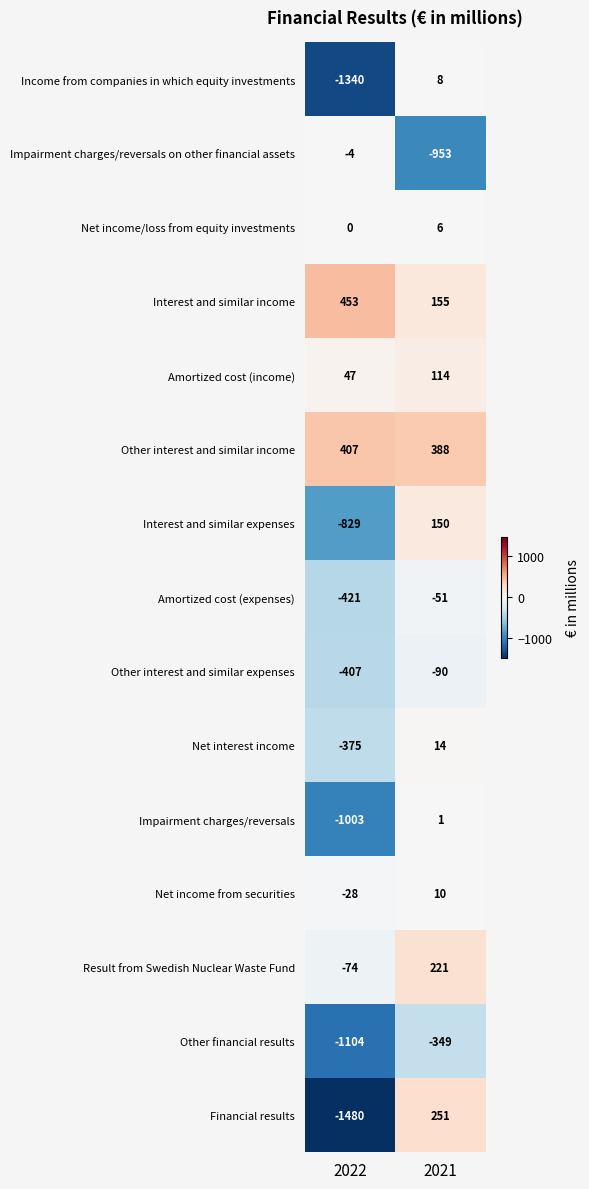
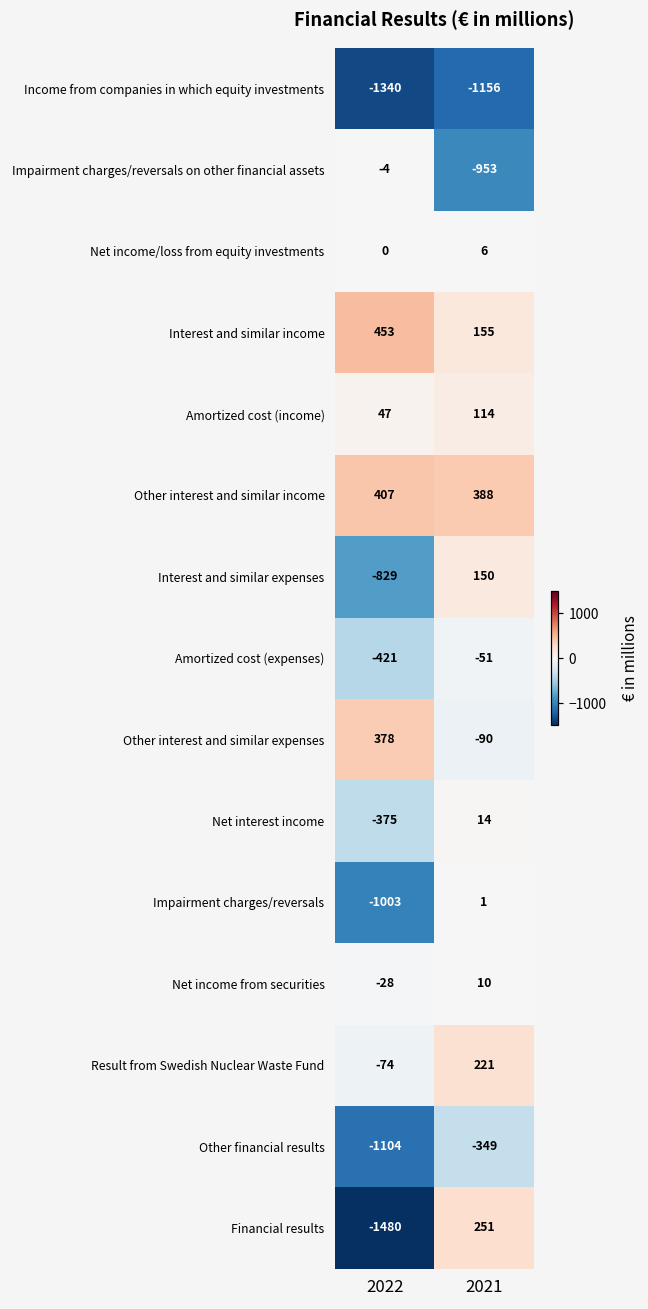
  {
    "Income from companies in which equity investments": {
      "2022": -1340,
-     "2021": 8
+     "2021": -1156
    },
    "Impairment charges/reversals on other financial assets": {
      "2022": -4,
      "2021": -953
    },
    "Net income/loss from equity investments": {
      "2022": 0,
      "2021": 6
    },
    "Interest and similar income": {
      "2022": 453,
      "2021": 155
    },
    "Amortized cost (income)": {
      "2022": 47,
      "2021": 114
    },
    "Other interest and similar income": {
      "2022": 407,
      "2021": 388
    },
    "Interest and similar expenses": {
      "2022": -829,
      "2021": 150
    },
    "Amortized cost (expenses)": {
      "2022": -421,
      "2021": -51
    },
    "Other interest and similar expenses": {
-     "2022": -407,
+     "2022": 378,
      "2021": -90
    },
    "Net interest income": {
      "2022": -375,
      "2021": 14
    },
    "Impairment charges/reversals": {
      "2022": -1003,
      "2021": 1
    },
    "Net income from securities": {
      "2022": -28,
      "2021": 10
    },
    "Result from Swedish Nuclear Waste Fund": {
      "2022": -74,
      "2021": 221
    },
    "Other financial results": {
      "2022": -1104,
      "2021": -349
    },
    "Financial results": {
      "2022": -1480,
      "2021": 251
    }
  }
